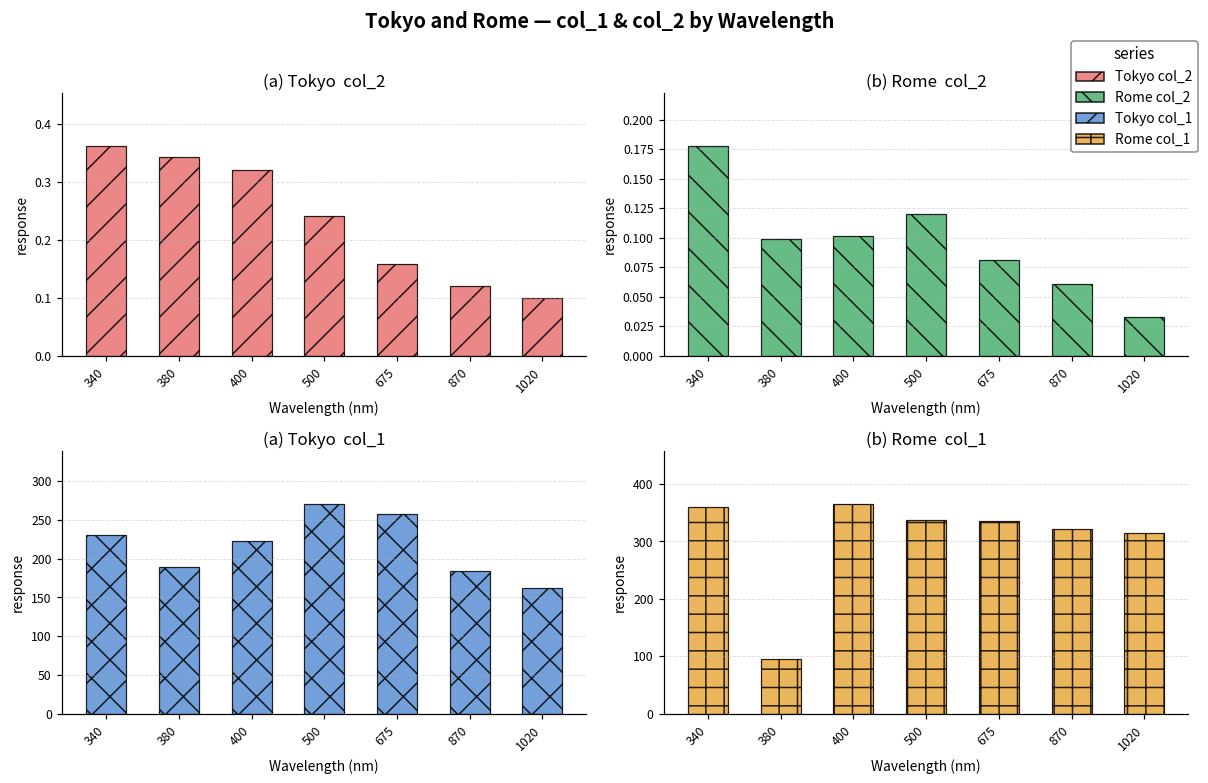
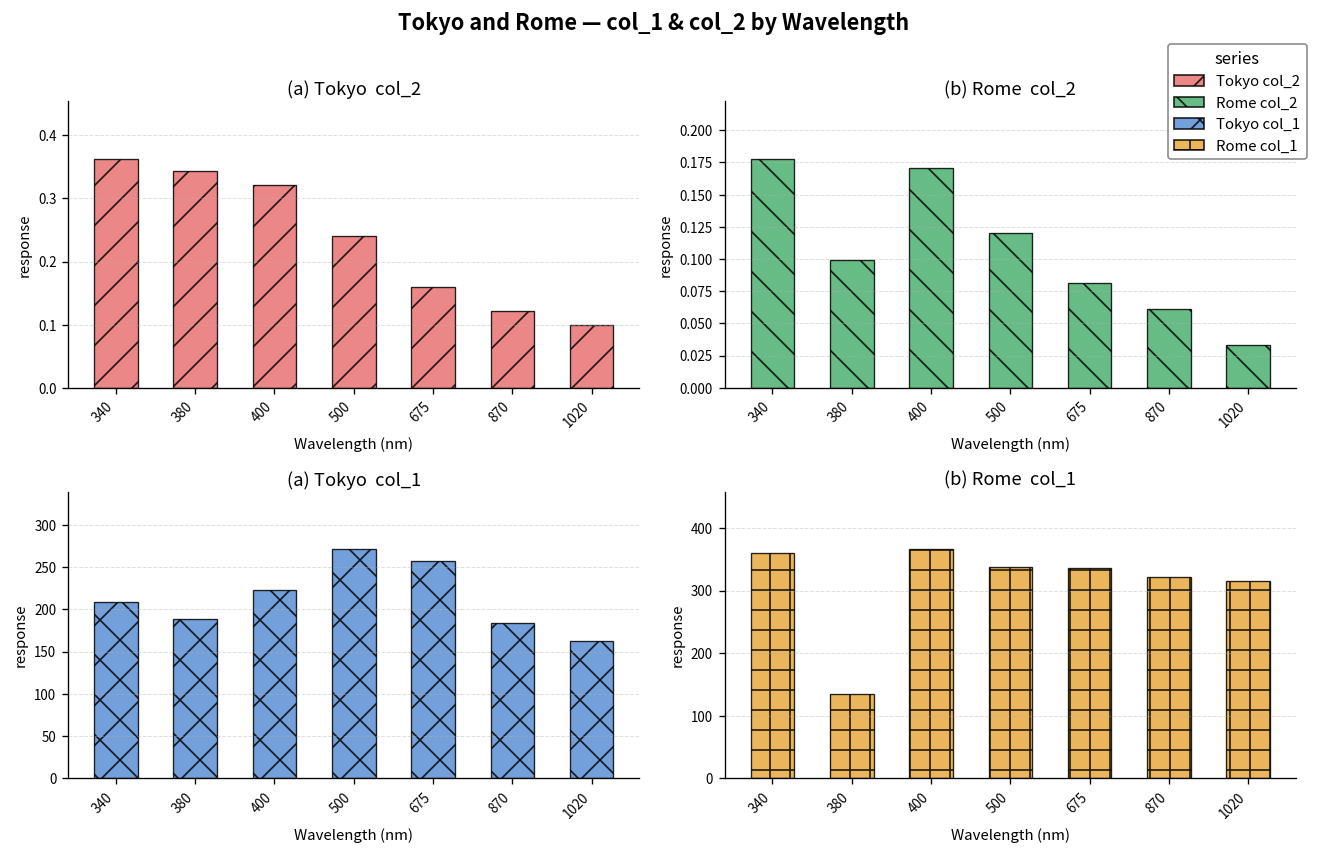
  {
    "(a) Tokyo col_2": {
      "340": 0.36,
      "380": 0.34,
      "400": 0.32,
      "500": 0.24,
      "675": 0.16,
      "870": 0.12,
      "1020": 0.10
    },
    "(b) Rome col_2": {
      "340": 0.178,
      "380": 0.099,
-     "400": 0.101,
+     "400": 0.171,
      "500": 0.120,
      "675": 0.081,
      "870": 0.061,
      "1020": 0.033
    },
    "(a) Tokyo col_1": {
-     "340": 230,
+     "340": 210,
      "380": 190,
      "400": 220,
      "500": 270,
      "675": 260,
      "870": 180,
      "1020": 160
    },
    "(b) Rome col_1": {
      "340": 360,
-     "380": 100,
+     "380": 140,
      "400": 370,
      "500": 340,
      "675": 340,
      "870": 320,
      "1020": 320
    }
  }
